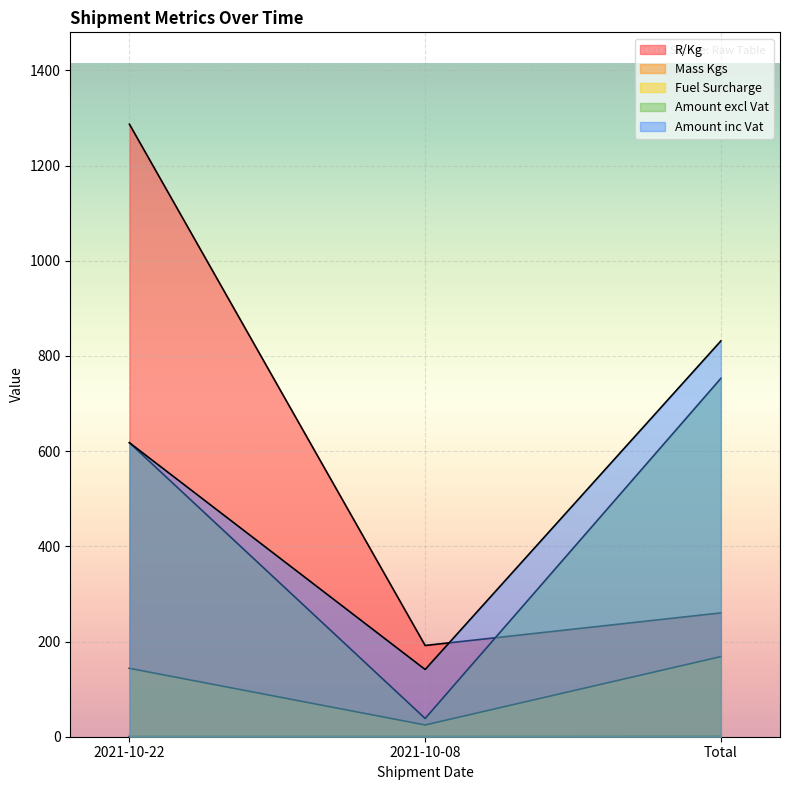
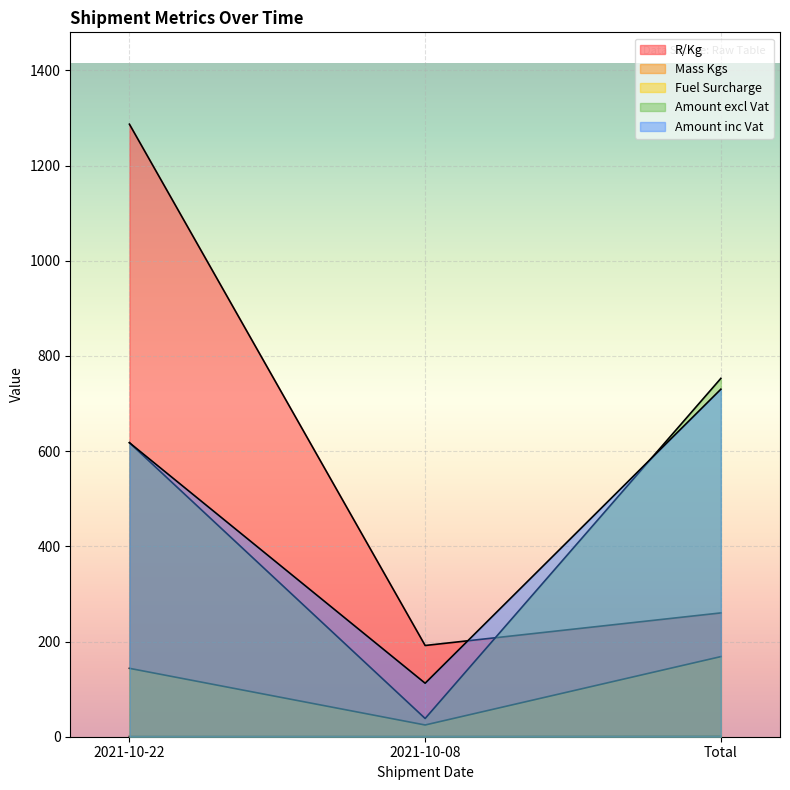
  {
    "R/Kg": {
      "2021-10-22": 1290,
      "2021-10-08": 190,
      "Total": 260
    },
    "Amount excl Vat": {
      "2021-10-08": 40,
      "Total": 750
    },
    "Amount inc Vat": {
-     "2021-10-08": 140,
-     "Total": 830
+     "2021-10-08": 110,
+     "Total": 730
    }
  }
